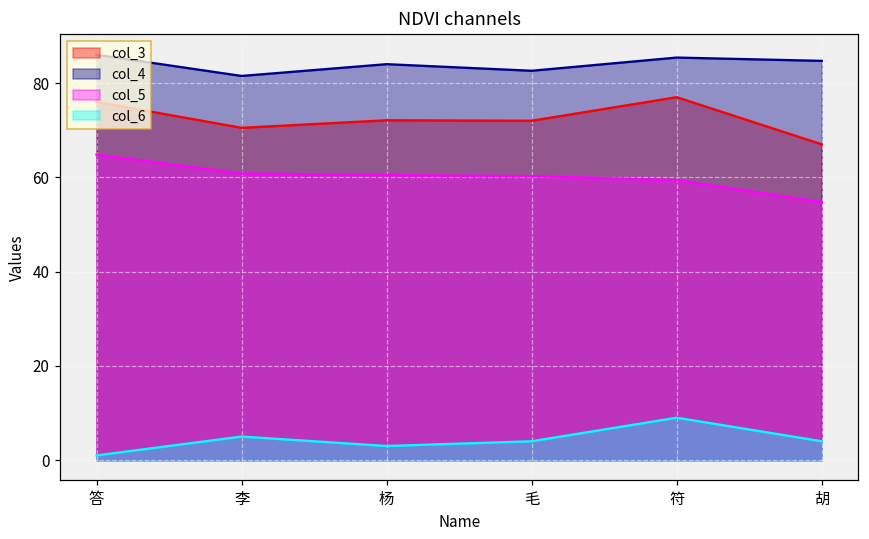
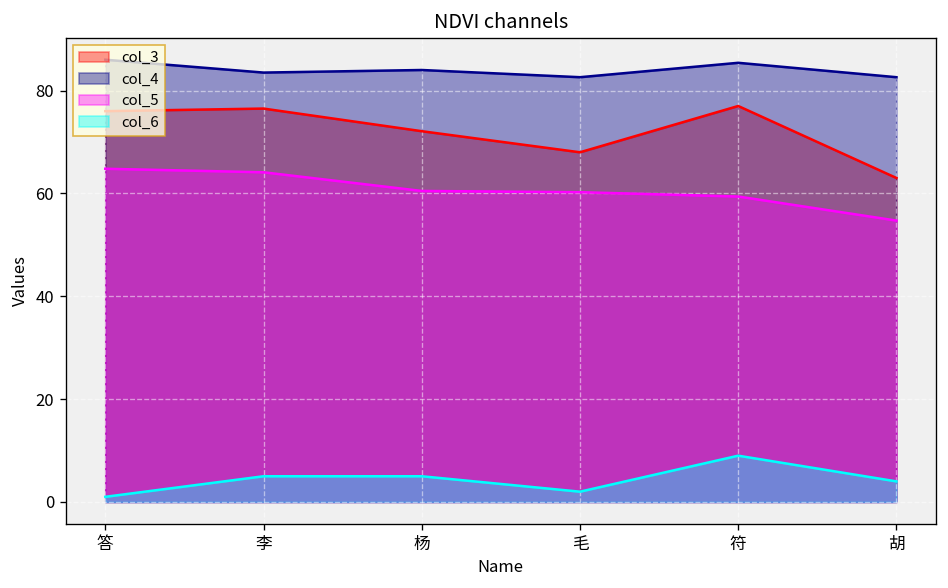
  {
    "col_3": {
-     "李": 71,
+     "李": 77,
      "杨": 72,
-     "毛": 72,
+     "毛": 68,
      "符": 77,
-     "胡": 67
+     "胡": 63
    },
    "col_4": {
-     "李": 82,
+     "李": 84,
      "杨": 84,
      "毛": 83,
      "符": 85,
-     "胡": 85
+     "胡": 83
    },
    "col_5": {
      "答": 65,
-     "李": 61,
+     "李": 64,
      "杨": 60,
      "毛": 60,
      "符": 59,
      "胡": 55
    },
    "col_6": {
      "答": 1,
      "李": 5,
-     "杨": 3,
-     "毛": 4,
+     "杨": 5,
+     "毛": 2,
      "符": 9,
      "胡": 4
    }
  }
